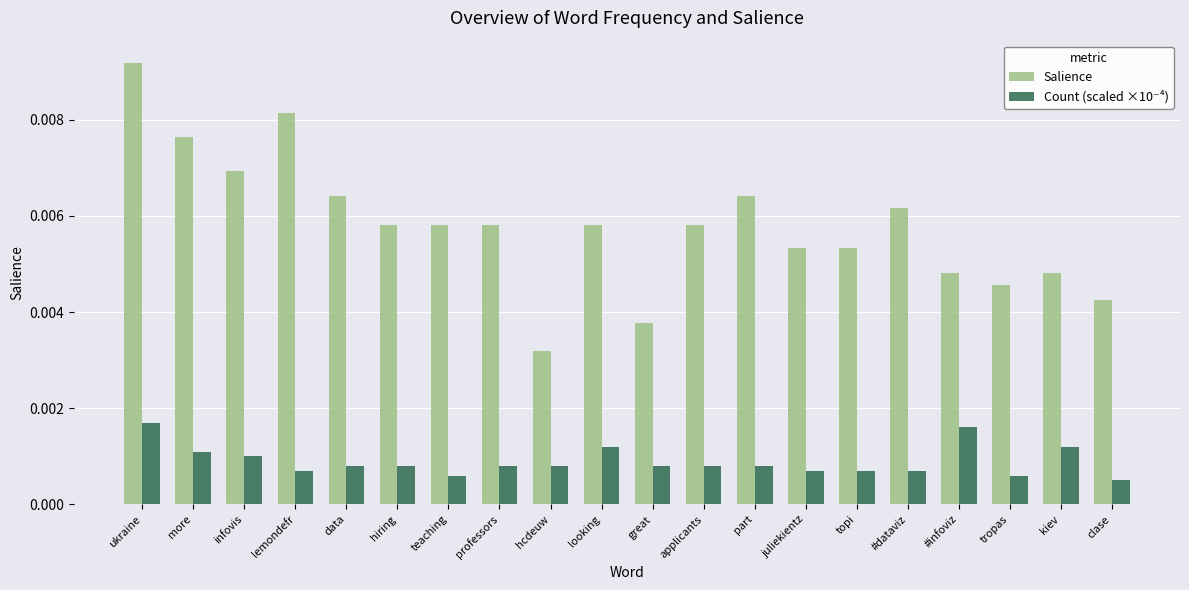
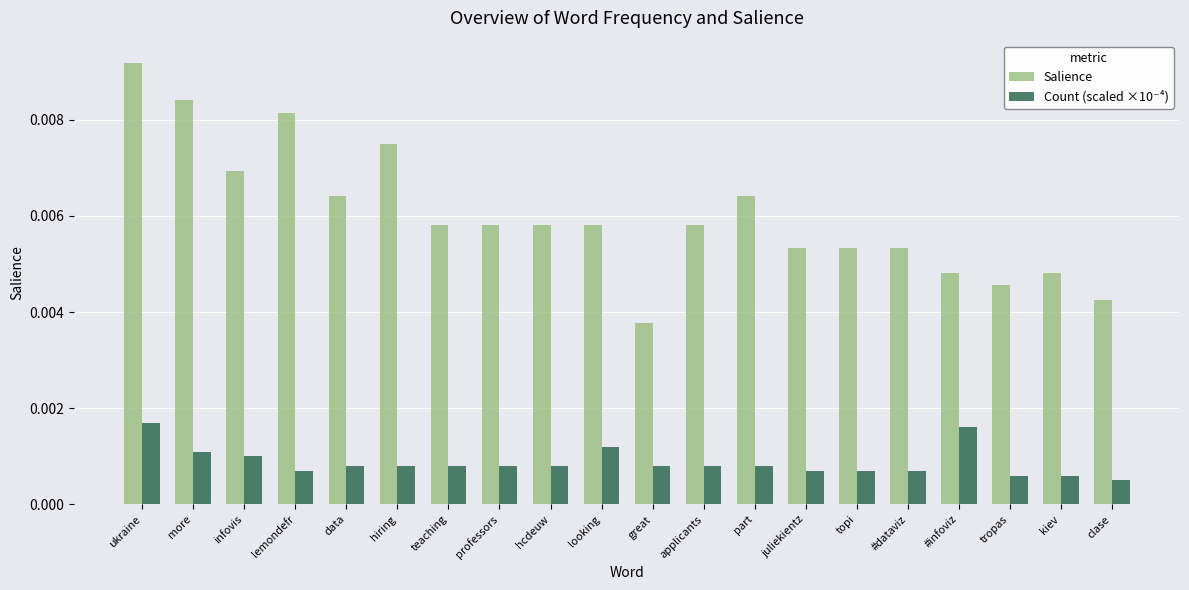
  {
    "Salience": {
      "ukraine": 0.0092,
-     "more": 0.0076,
+     "more": 0.0084,
      "infovis": 0.0069,
      "lemondefr": 0.0081,
      "data": 0.0064,
-     "hiring": 0.0058,
+     "hiring": 0.0075,
      "teaching": 0.0058,
      "professors": 0.0058,
-     "hcdeuw": 0.0032,
+     "hcdeuw": 0.0058,
      "looking": 0.0058,
      "great": 0.0038,
      "applicants": 0.0058,
      "part": 0.0064,
      "juliekientz": 0.0053,
      "topi": 0.0053,
-     "#dataviz": 0.0062,
+     "#dataviz": 0.0053,
      "#infoviz": 0.0048,
      "tropas": 0.0046,
      "kiev": 0.0048,
      "clase": 0.0043
    },
    "Count (scaled ×10⁻⁴)": {
      "ukraine": 0.0017,
      "more": 0.0011,
      "infovis": 0.0010,
      "lemondefr": 0.0007,
      "data": 0.0008,
      "hiring": 0.0008,
-     "teaching": 0.0006,
+     "teaching": 0.0008,
      "professors": 0.0008,
      "hcdeuw": 0.0008,
      "looking": 0.0012,
      "great": 0.0008,
      "applicants": 0.0008,
      "part": 0.0008,
      "juliekientz": 0.0007,
      "topi": 0.0007,
      "#dataviz": 0.0007,
      "#infoviz": 0.0016,
      "tropas": 0.0006,
-     "kiev": 0.0012,
+     "kiev": 0.0006,
      "clase": 0.0005
    }
  }
